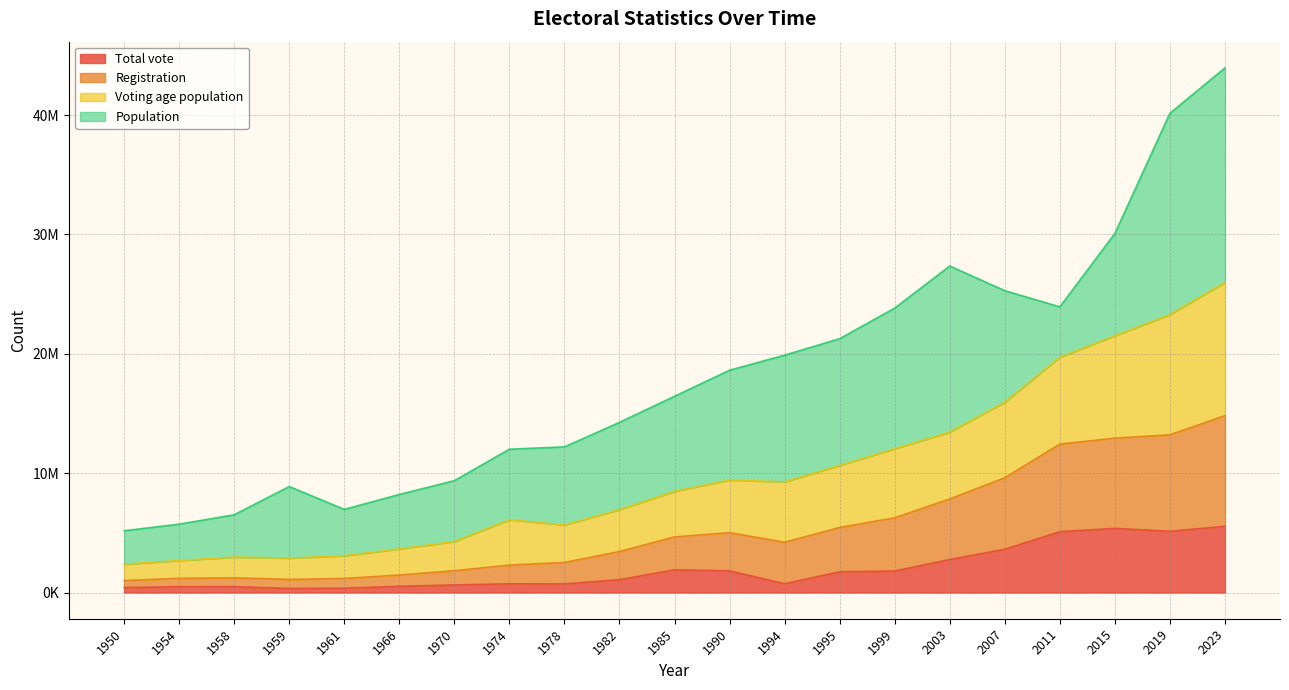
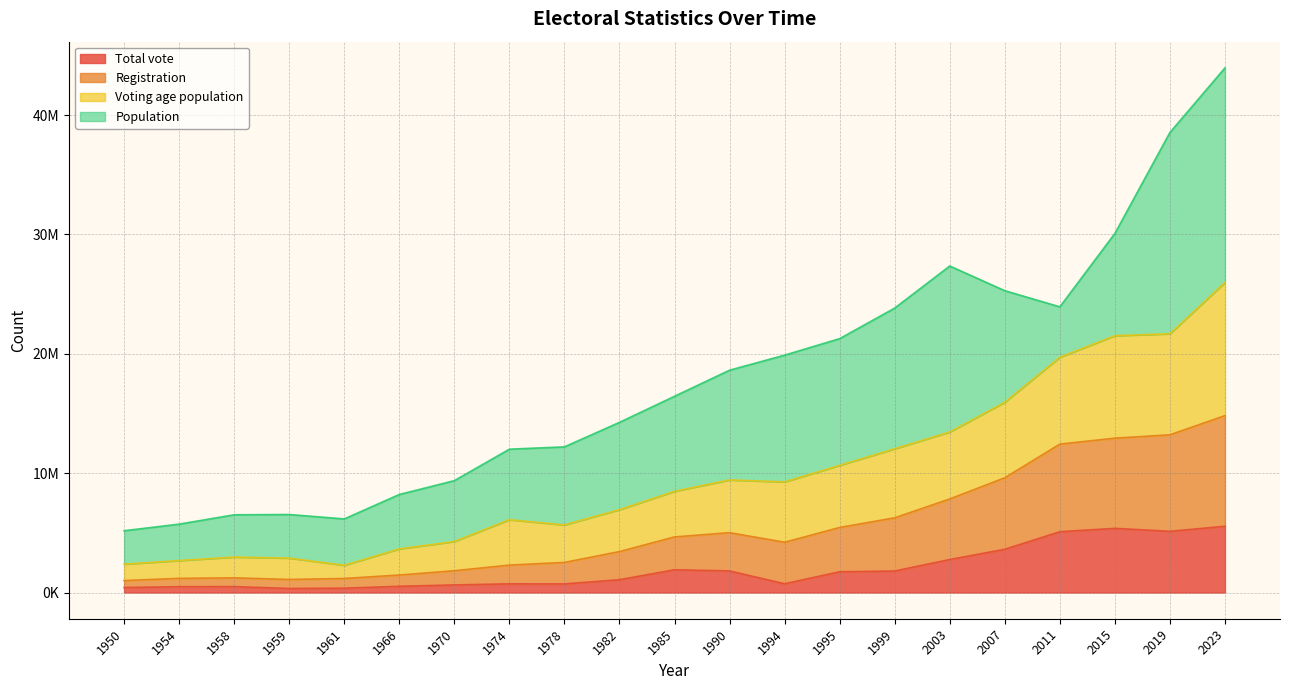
  {
    "Voting age population": {
      "1950": 1400000,
      "1954": 1500000,
      "1958": 1700000,
      "1959": 1800000,
-     "1961": 1900000,
+     "1961": 1100000,
      "1966": 2200000,
      "1970": 2400000,
      "1974": 3800000,
      "1978": 3100000,
      "1982": 3500000,
      "1985": 3800000,
      "1990": 4400000,
      "1994": 5100000,
      "1995": 5200000,
      "1999": 5800000,
      "2003": 5600000,
      "2007": 6300000,
      "2011": 7300000,
      "2015": 8600000,
-     "2019": 10100000,
+     "2019": 8500000,
      "2023": 11200000
    },
    "Population": {
      "1950": 2800000,
      "1954": 3000000,
      "1958": 3500000,
-     "1959": 6000000,
+     "1959": 3700000,
      "1961": 3900000,
      "1966": 4600000,
      "1970": 5100000,
      "1974": 5900000,
      "1978": 6500000,
      "1982": 7300000,
      "1985": 8000000,
      "1990": 9200000,
      "1994": 10600000,
      "1995": 10600000,
      "1999": 11800000,
      "2003": 13900000,
      "2007": 9300000,
      "2011": 4200000,
      "2015": 8600000,
      "2019": 16900000,
      "2023": 18000000
    }
  }
